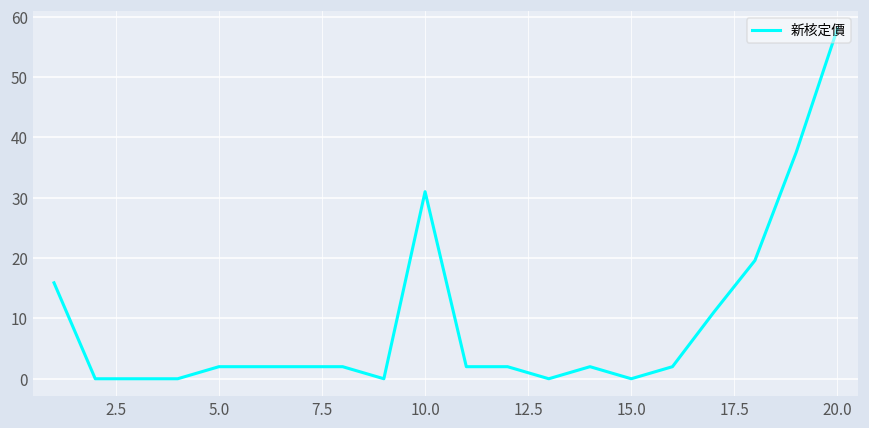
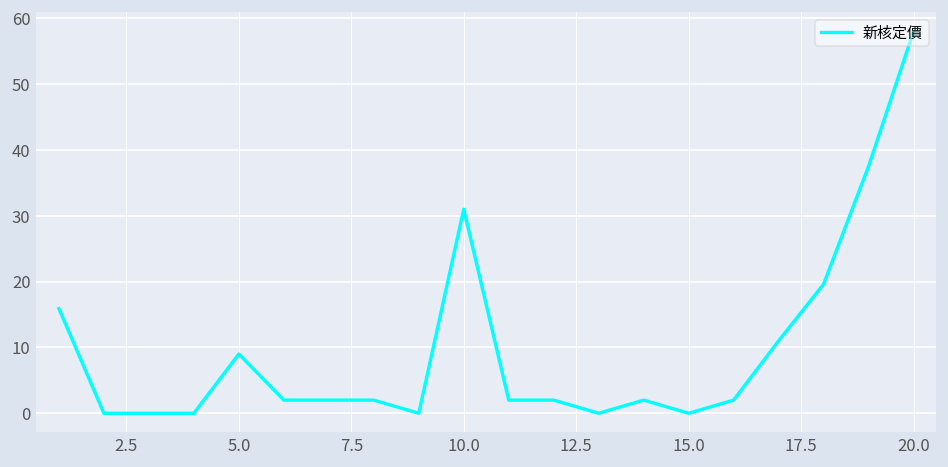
  {
-   "5.0": 2,
+   "5.0": 9,
    "10.0": 31,
    "15.0": 0
  }
